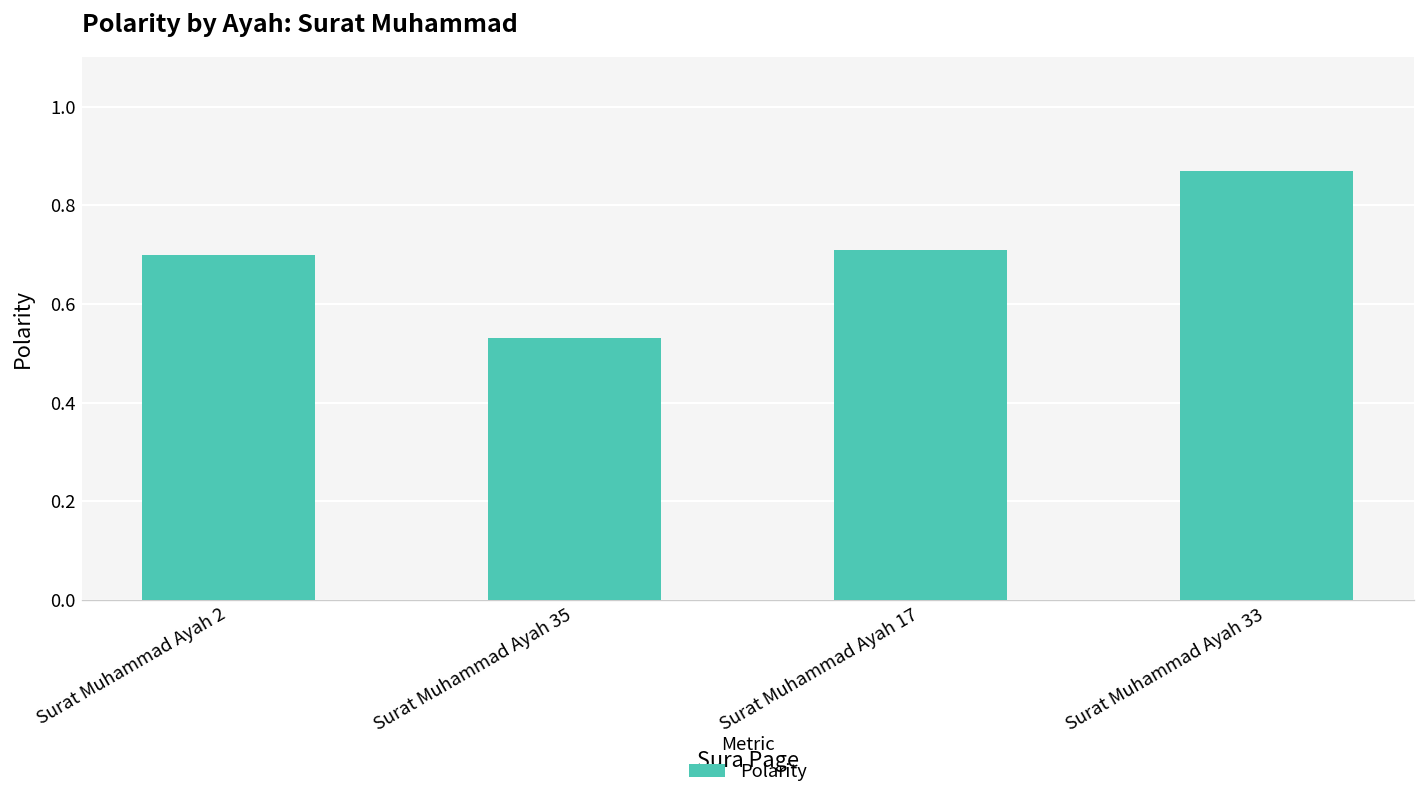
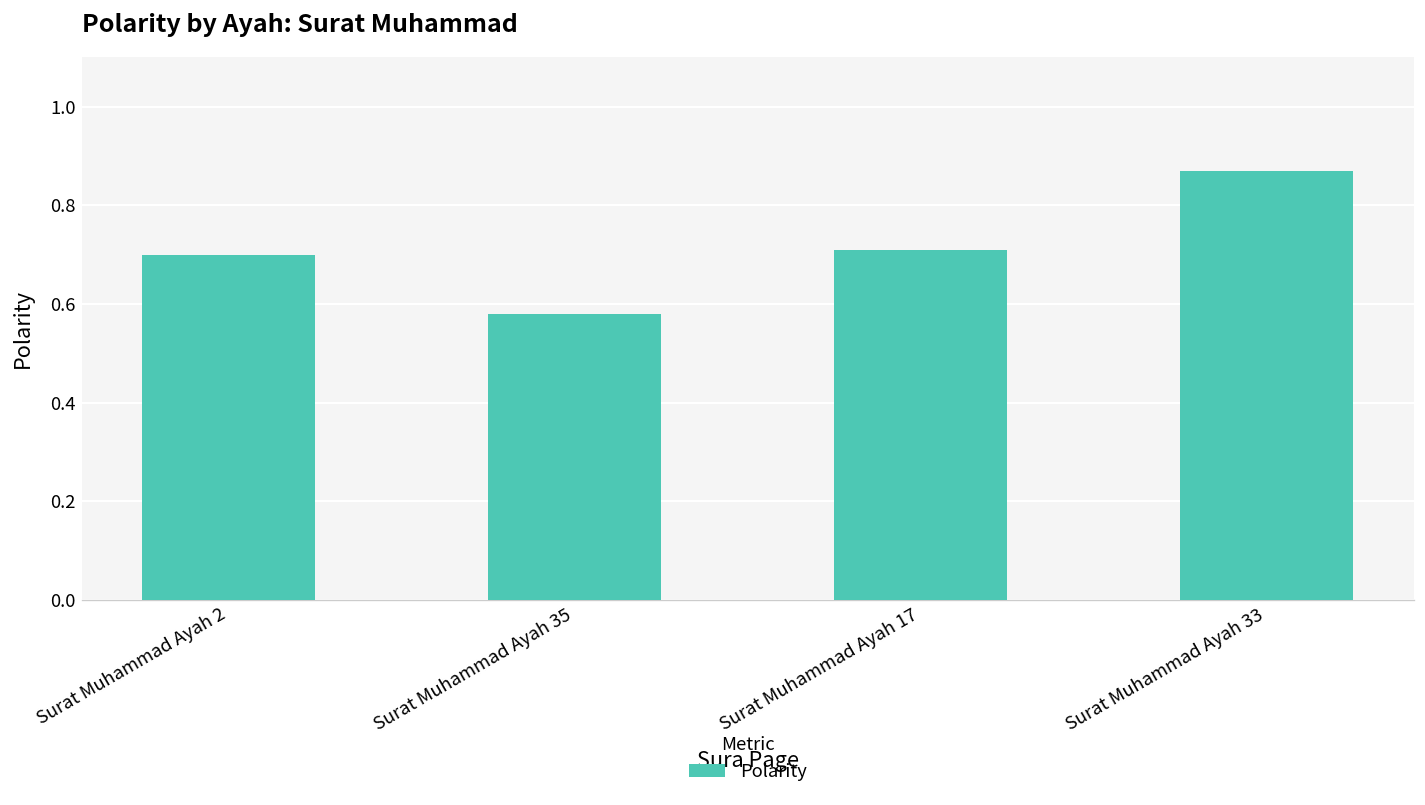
  {
    "Surat Muhammad Ayah 2": 0.70,
-   "Surat Muhammad Ayah 35": 0.53,
+   "Surat Muhammad Ayah 35": 0.58,
    "Surat Muhammad Ayah 17": 0.71,
    "Surat Muhammad Ayah 33": 0.87
  }
